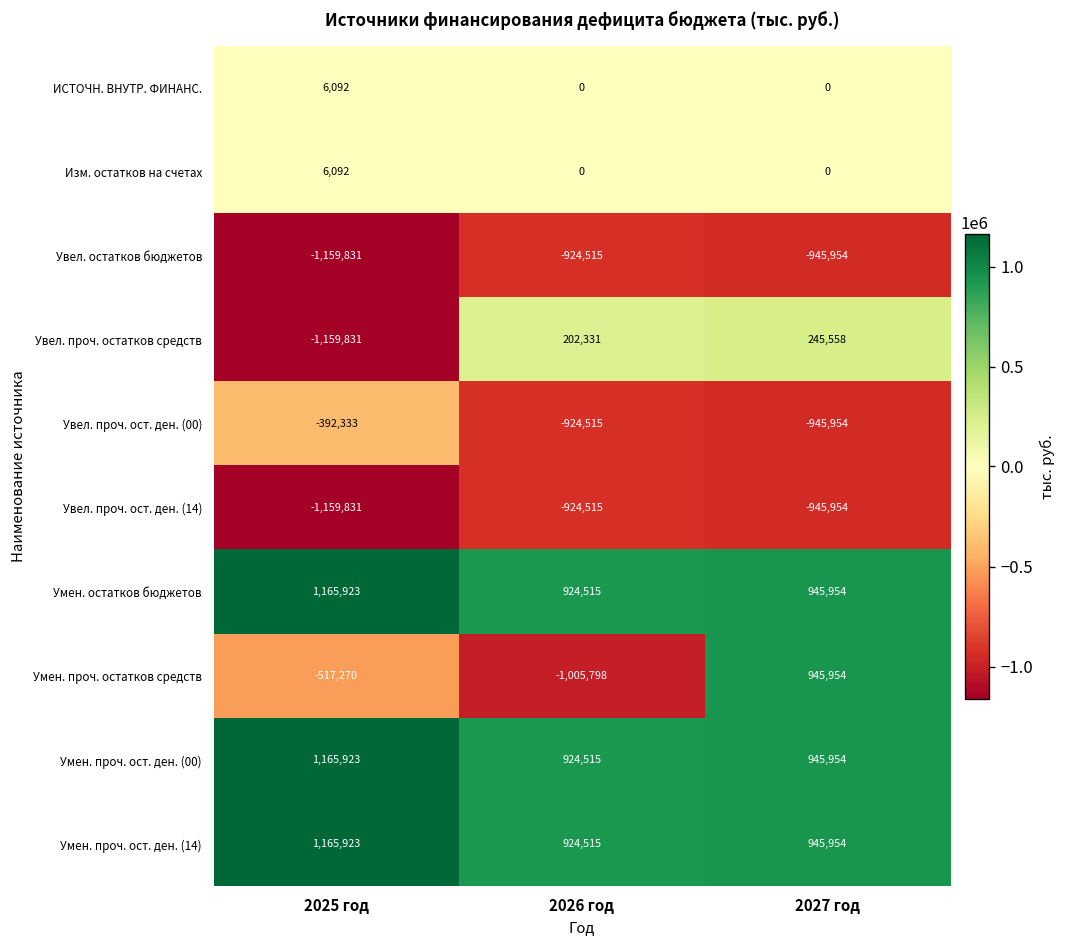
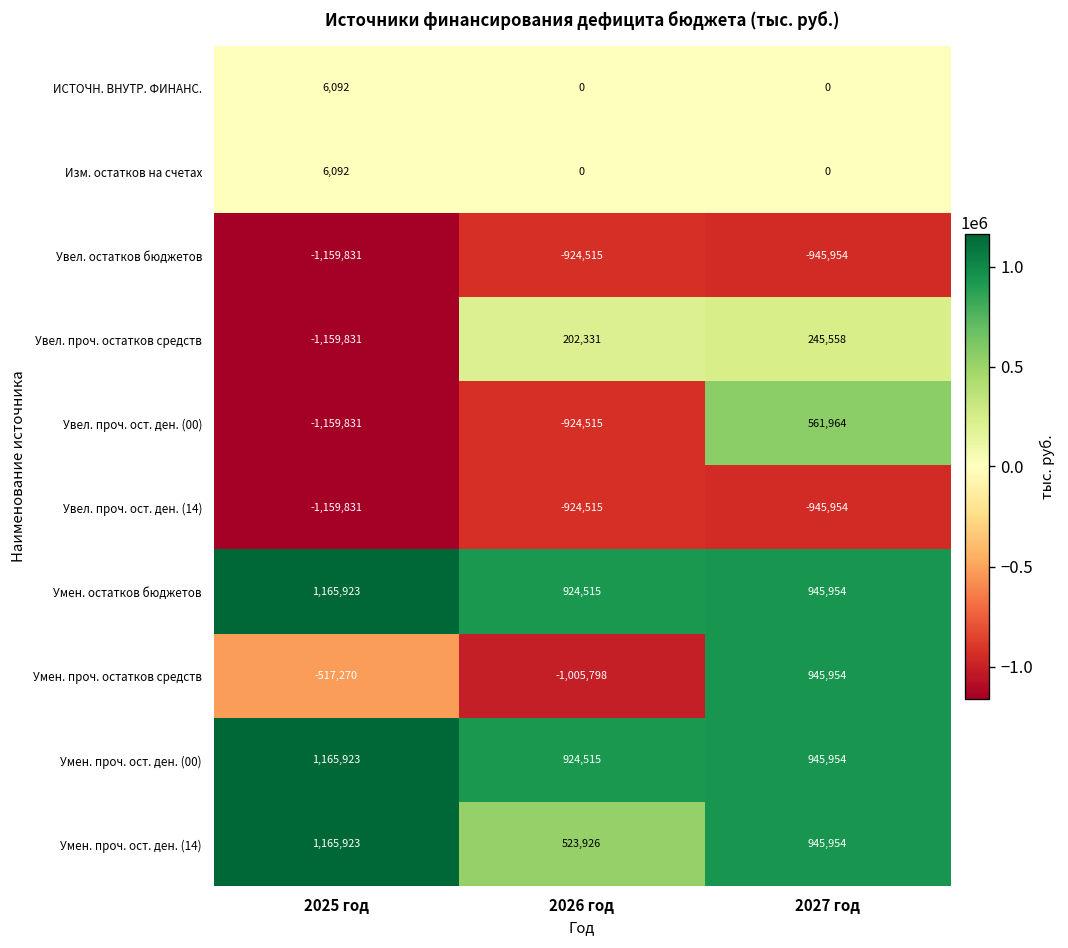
  {
    "ИСТОЧН. ВНУТР. ФИНАНС.": {
      "2025 год": "6,092",
      "2026 год": "0",
      "2027 год": "0"
    },
    "Изм. остатков на счетах": {
      "2025 год": "6,092",
      "2026 год": "0",
      "2027 год": "0"
    },
    "Увел. остатков бюджетов": {
      "2025 год": "-1,159,831",
      "2026 год": "-924,515",
      "2027 год": "-945,954"
    },
    "Увел. проч. остатков средств": {
      "2025 год": "-1,159,831",
      "2026 год": "202,331",
      "2027 год": "245,558"
    },
    "Увел. проч. ост. ден. (00)": {
-     "2025 год": "-392,333",
+     "2025 год": "-1,159,831",
      "2026 год": "-924,515",
-     "2027 год": "-945,954"
+     "2027 год": "561,964"
    },
    "Увел. проч. ост. ден. (14)": {
      "2025 год": "-1,159,831",
      "2026 год": "-924,515",
      "2027 год": "-945,954"
    },
    "Умен. остатков бюджетов": {
      "2025 год": "1,165,923",
      "2026 год": "924,515",
      "2027 год": "945,954"
    },
    "Умен. проч. остатков средств": {
      "2025 год": "-517,270",
      "2026 год": "-1,005,798",
      "2027 год": "945,954"
    },
    "Умен. проч. ост. ден. (00)": {
      "2025 год": "1,165,923",
      "2026 год": "924,515",
      "2027 год": "945,954"
    },
    "Умен. проч. ост. ден. (14)": {
      "2025 год": "1,165,923",
-     "2026 год": "924,515",
+     "2026 год": "523,926",
      "2027 год": "945,954"
    }
  }
